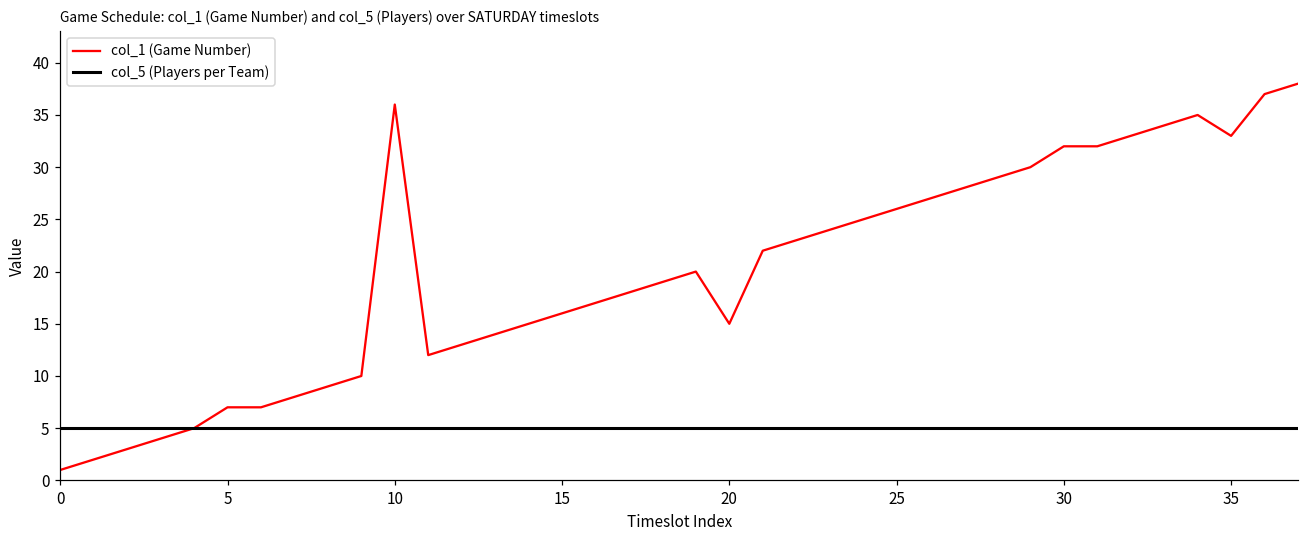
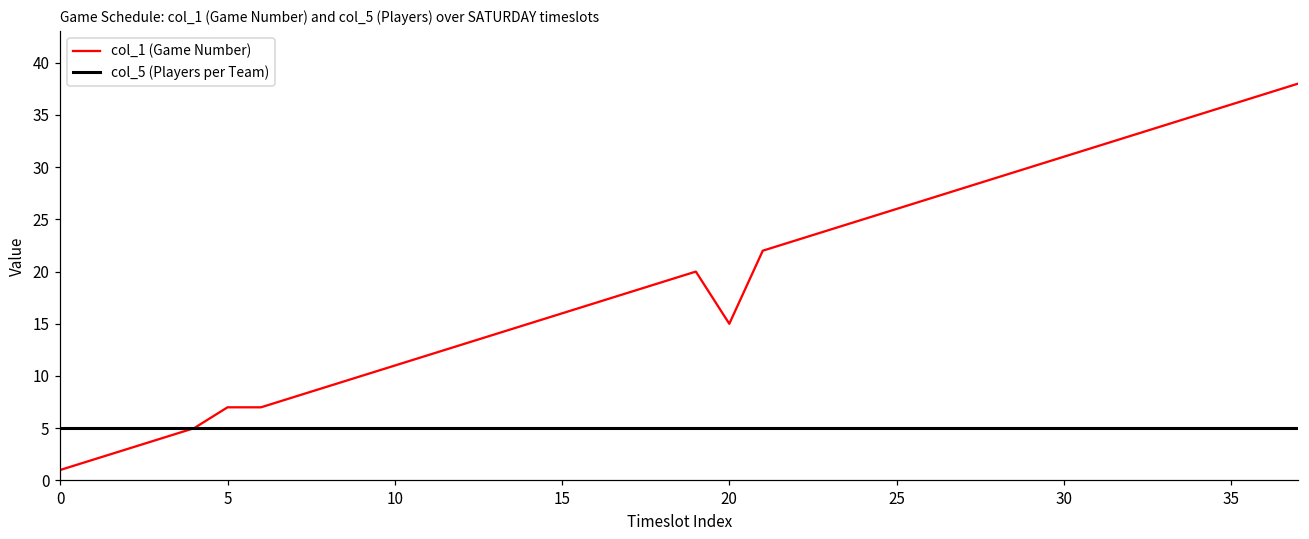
  {
    "col_1 (Game Number)": {
      "0": 1,
      "5": 7,
-     "10": 36,
+     "10": 11,
      "15": 16,
      "20": 15,
      "25": 26,
-     "30": 32,
-     "35": 33
+     "30": 31,
+     "35": 36
    },
    "col_5 (Players per Team)": {
      "0": 5,
      "5": 5,
      "10": 5,
      "15": 5,
      "20": 5,
      "25": 5,
      "30": 5,
      "35": 5
    }
  }
